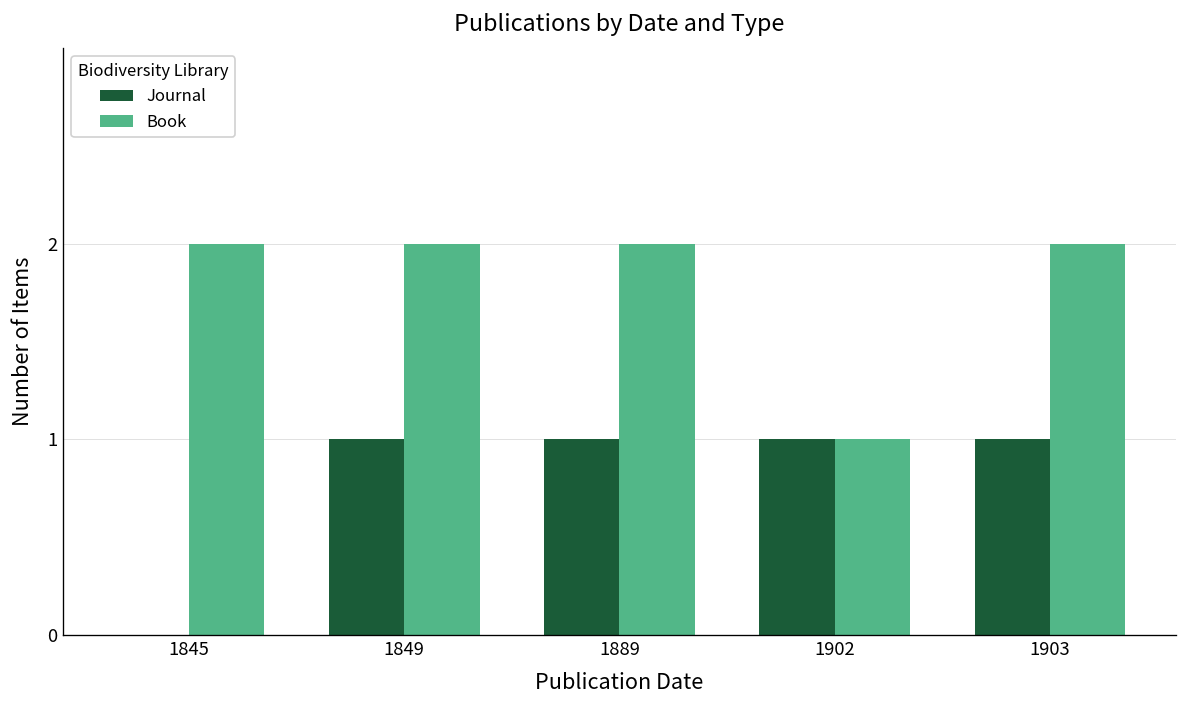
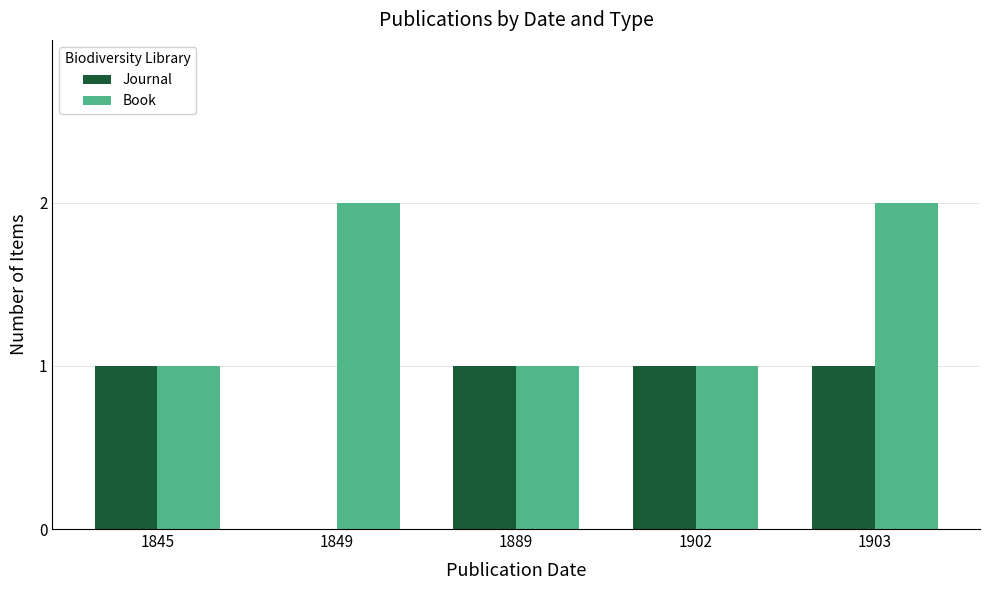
  {
    "Journal": {
-     "1845": 0,
-     "1849": 1,
+     "1845": 1,
+     "1849": 0,
      "1889": 1,
      "1902": 1,
      "1903": 1
    },
    "Book": {
-     "1845": 2,
+     "1845": 1,
      "1849": 2,
-     "1889": 2,
+     "1889": 1,
      "1902": 1,
      "1903": 2
    }
  }
